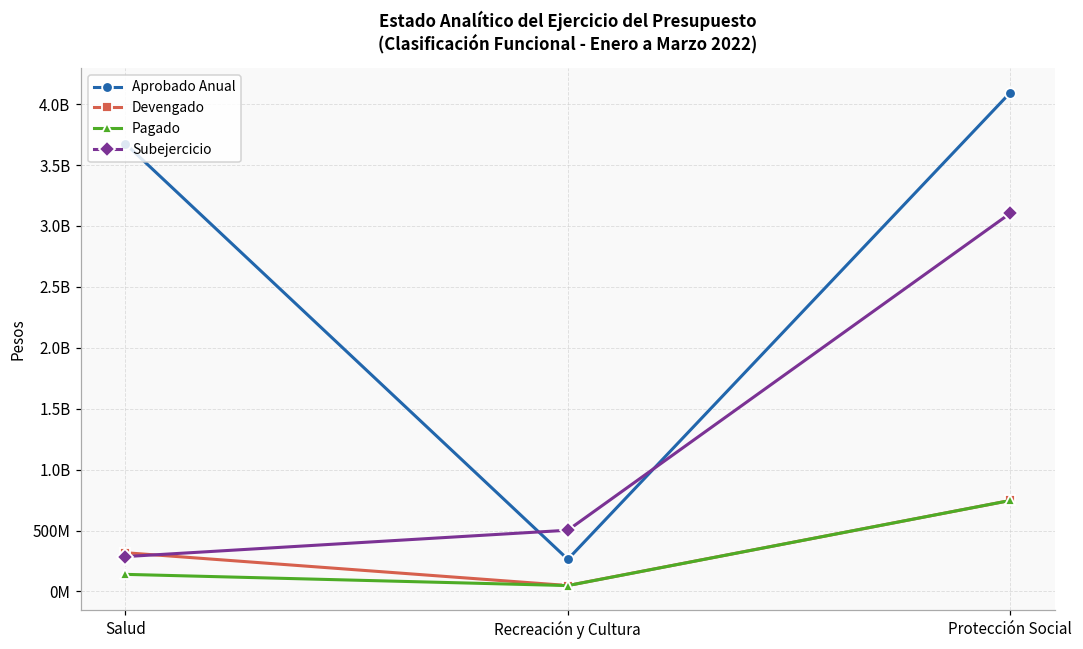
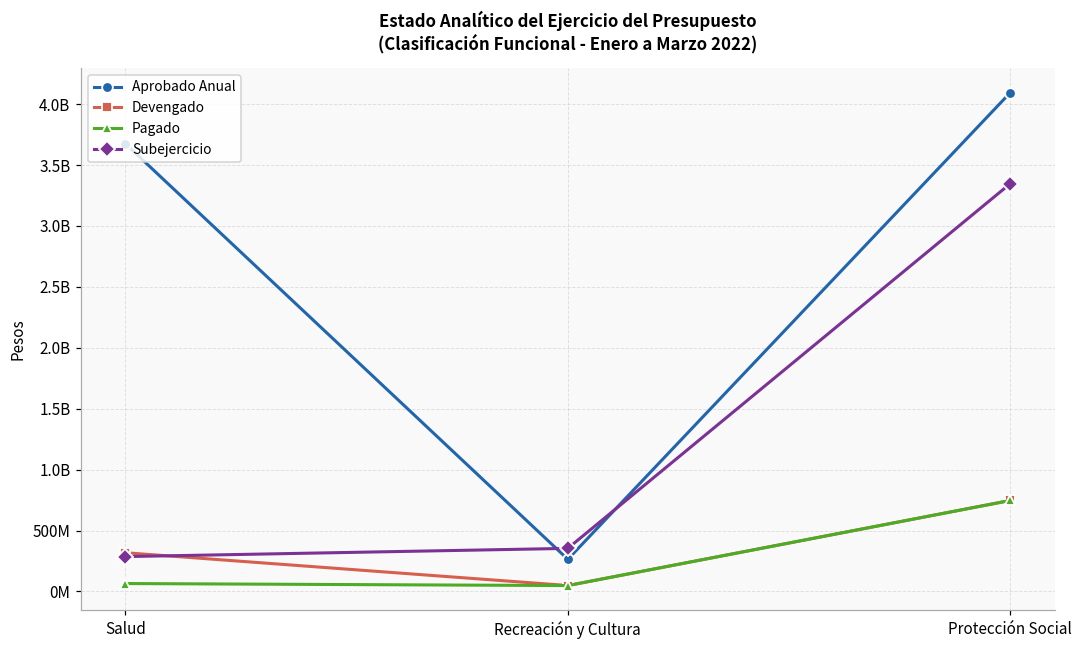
  {
    "Aprobado Anual": {
      "Recreación y Cultura": 260000000,
      "Protección Social": 4090000000
    },
    "Devengado": {
      "Salud": 320000000
    },
    "Pagado": {
-     "Salud": 140000000
+     "Salud": 70000000
    },
    "Subejercicio": {
      "Salud": 290000000,
-     "Recreación y Cultura": 500000000,
-     "Protección Social": 3100000000
+     "Recreación y Cultura": 350000000,
+     "Protección Social": 3350000000
    }
  }
